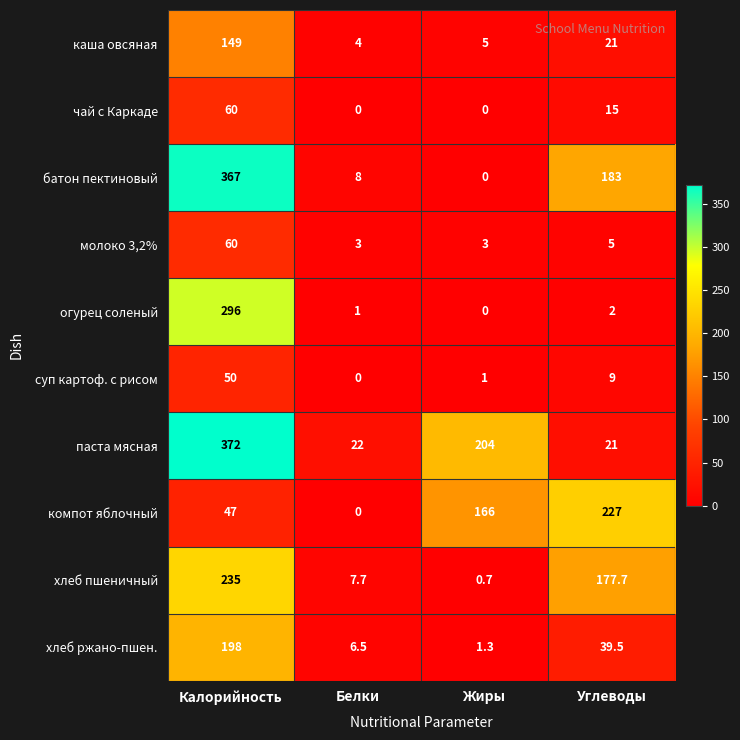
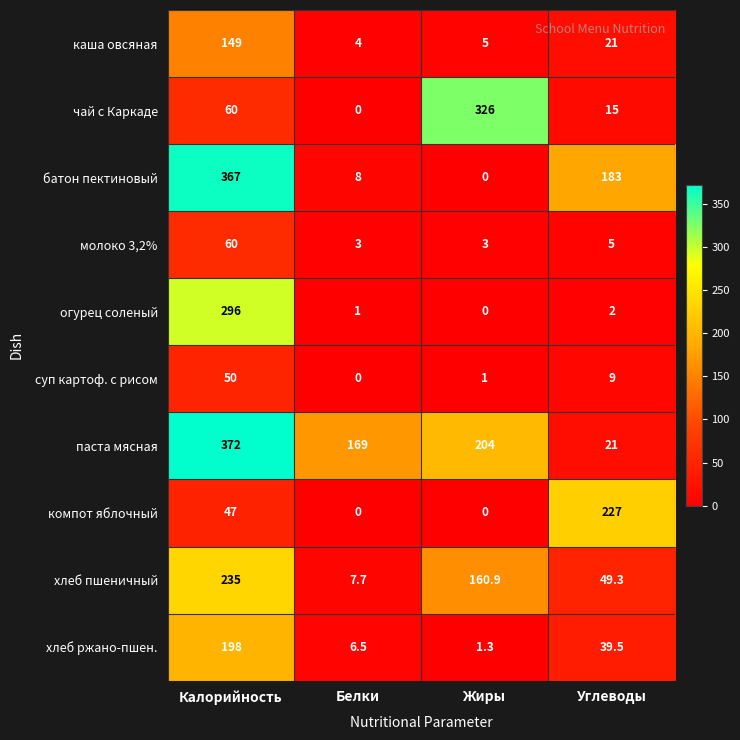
  {
    "каша овсяная": {
      "Калорийность": 149,
      "Белки": 4,
      "Жиры": 5
    },
    "чай с Каркаде": {
      "Калорийность": 60,
      "Белки": 0,
-     "Жиры": 0,
+     "Жиры": 326,
      "Углеводы": 15
    },
    "батон пектиновый": {
      "Калорийность": 367,
      "Белки": 8,
      "Жиры": 0,
      "Углеводы": 183
    },
    "молоко 3,2%": {
      "Калорийность": 60,
      "Белки": 3,
      "Жиры": 3,
      "Углеводы": 5
    },
    "огурец соленый": {
      "Калорийность": 296,
      "Белки": 1,
      "Жиры": 0,
      "Углеводы": 2
    },
    "суп картоф. с рисом": {
      "Калорийность": 50,
      "Белки": 0,
      "Жиры": 1,
      "Углеводы": 9
    },
    "паста мясная": {
      "Калорийность": 372,
-     "Белки": 22,
+     "Белки": 169,
      "Жиры": 204,
      "Углеводы": 21
    },
    "компот яблочный": {
      "Калорийность": 47,
      "Белки": 0,
-     "Жиры": 166,
+     "Жиры": 0,
      "Углеводы": 227
    },
    "хлеб пшеничный": {
      "Калорийность": 235,
      "Белки": 7.7,
-     "Жиры": 0.7,
-     "Углеводы": 177.7
+     "Жиры": 160.9,
+     "Углеводы": 49.3
    },
    "хлеб ржано-пшен.": {
      "Калорийность": 198,
      "Белки": 6.5,
      "Жиры": 1.3,
      "Углеводы": 39.5
    }
  }
